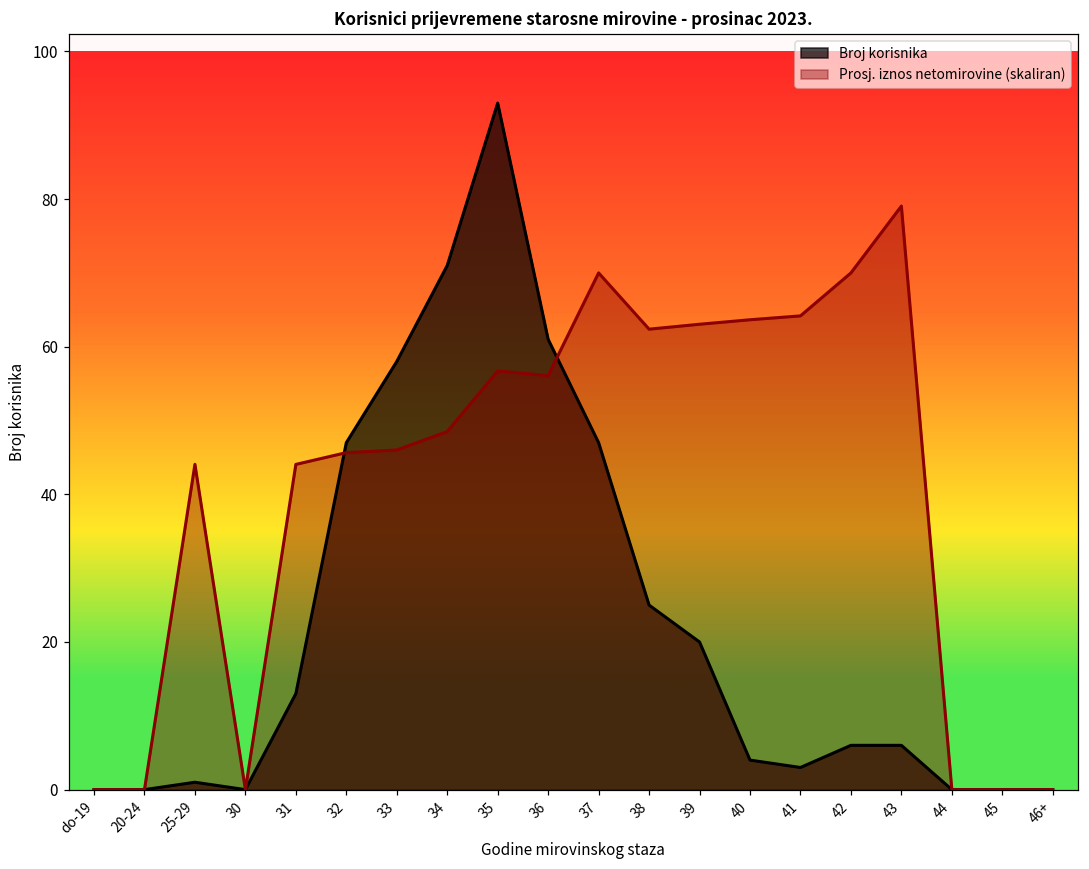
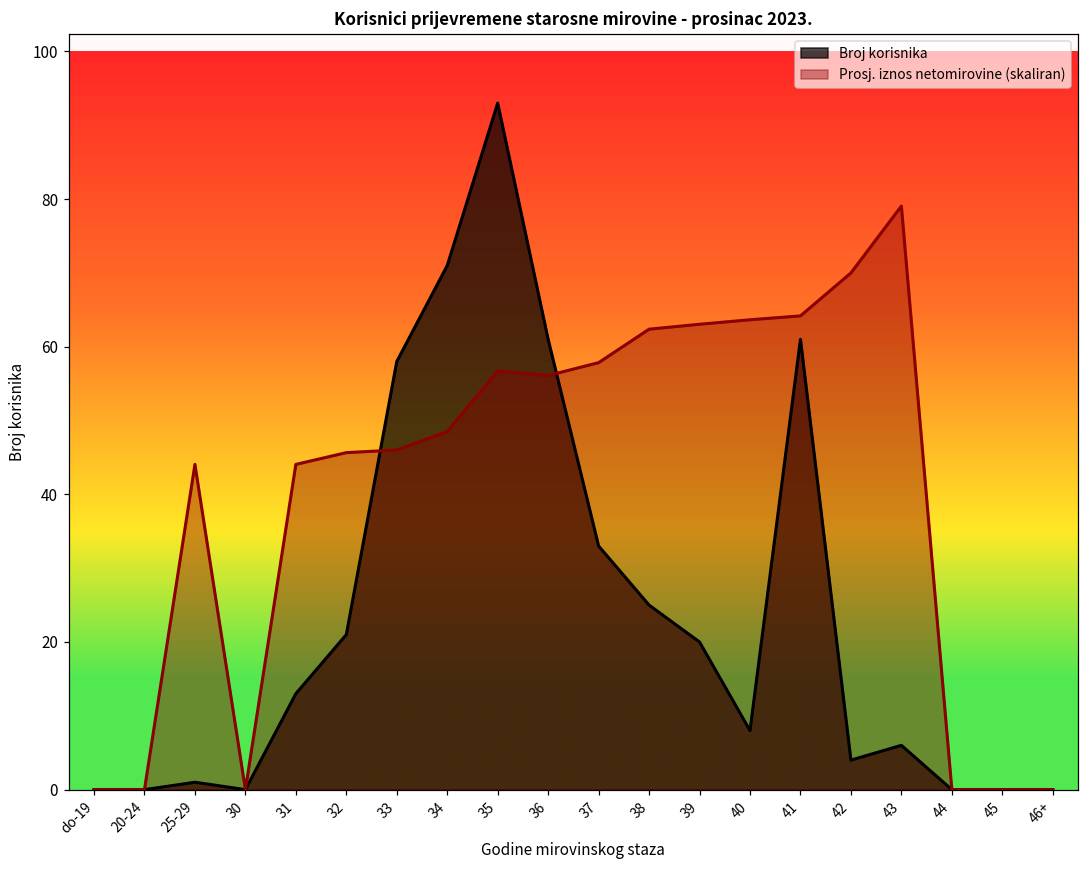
  {
    "Broj korisnika": {
      "25-29": 1,
      "31": 13,
-     "32": 47,
+     "32": 21,
      "33": 58,
      "34": 71,
      "35": 93,
      "36": 61,
-     "37": 47,
+     "37": 33,
      "38": 25,
      "39": 20,
-     "40": 4,
-     "41": 3,
-     "42": 6,
+     "40": 8,
+     "41": 61,
+     "42": 4,
      "43": 6
    },
    "Prosj. iznos netomirovine (skaliran)": {
      "25-29": 44,
      "31": 44,
      "32": 46,
      "33": 46,
      "34": 49,
      "35": 57,
      "36": 56,
-     "37": 70,
+     "37": 58,
      "38": 62,
      "39": 63,
      "40": 64,
      "41": 64,
      "42": 70,
      "43": 79
    }
  }
